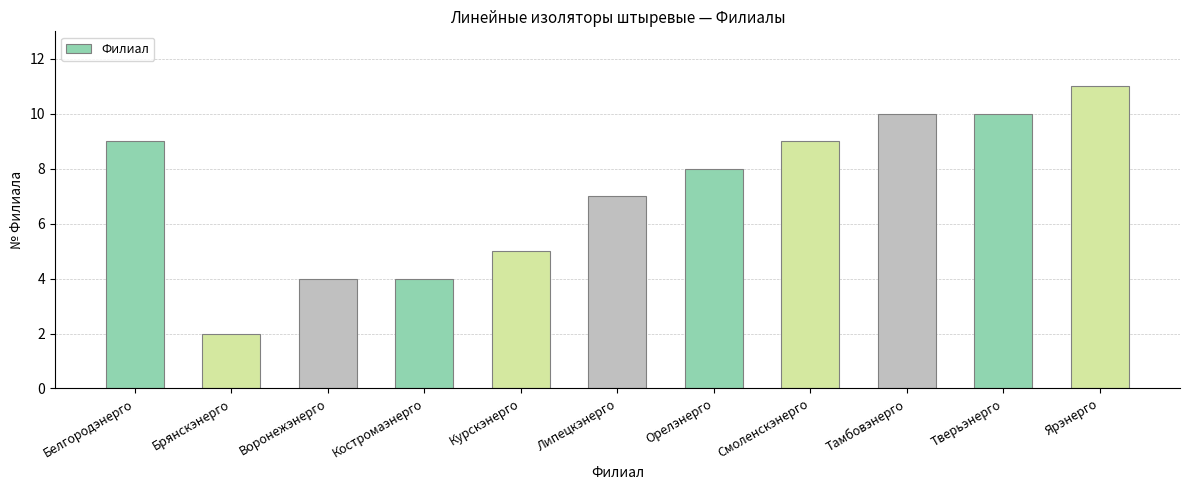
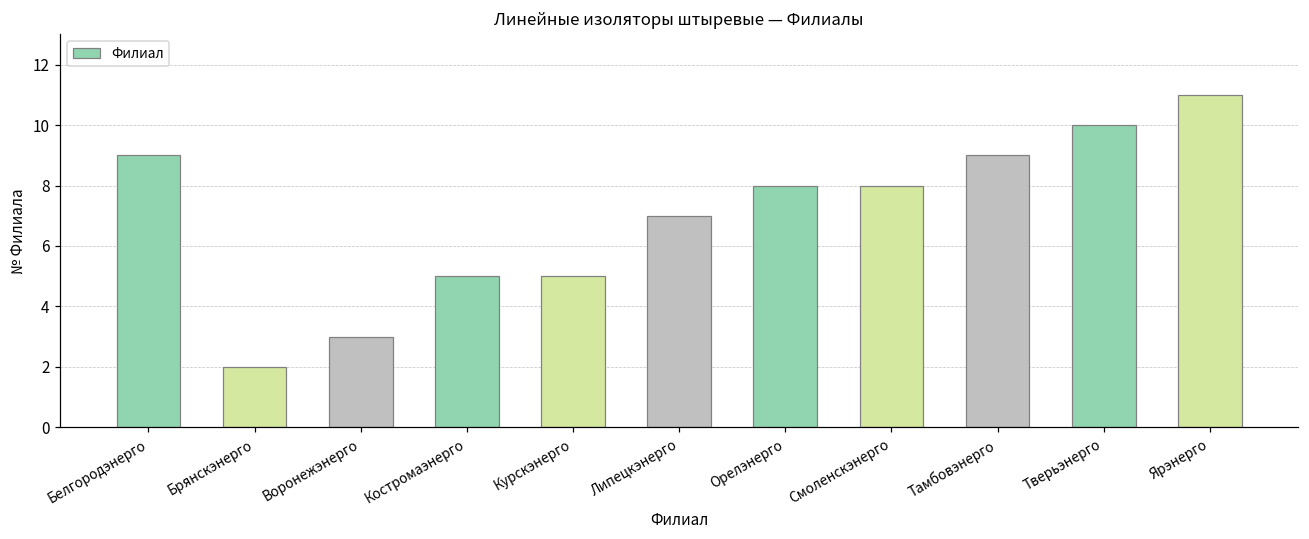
  {
    "Белгородэнерго": 9,
    "Брянскэнерго": 2,
-   "Воронежэнерго": 4,
-   "Костромаэнерго": 4,
+   "Воронежэнерго": 3,
+   "Костромаэнерго": 5,
    "Курскэнерго": 5,
    "Липецкэнерго": 7,
    "Орелэнерго": 8,
-   "Смоленскэнерго": 9,
-   "Тамбовэнерго": 10,
+   "Смоленскэнерго": 8,
+   "Тамбовэнерго": 9,
    "Тверьэнерго": 10,
    "Ярэнерго": 11
  }
